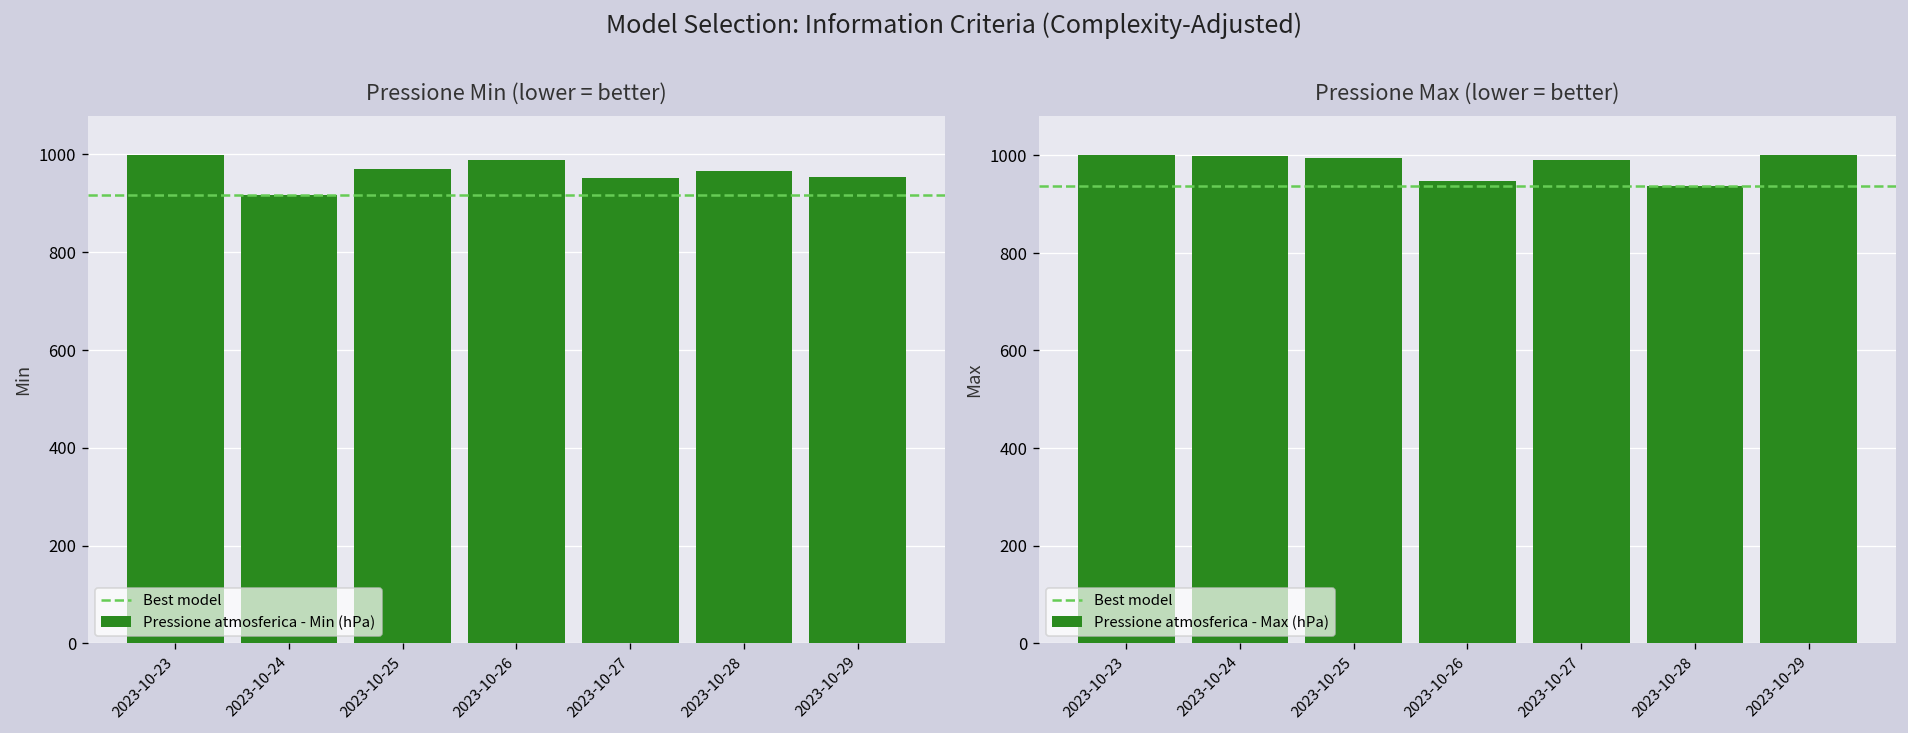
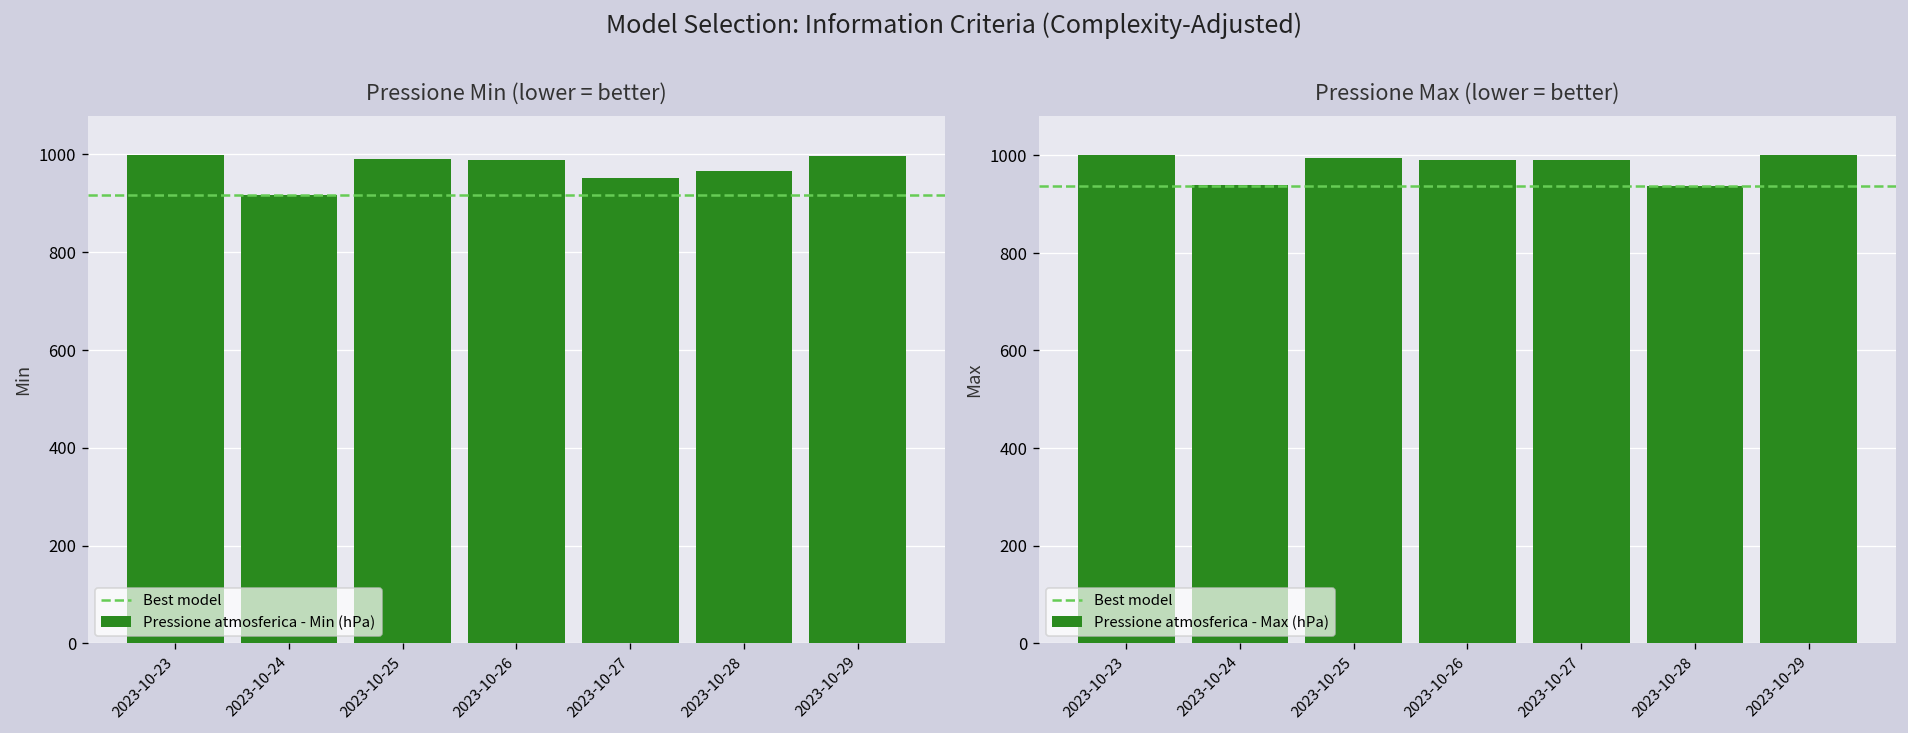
  {
    "Pressione Min (lower = better)": {
      "2023-10-23": 1000,
      "2023-10-24": 920,
-     "2023-10-25": 970,
+     "2023-10-25": 990,
      "2023-10-26": 990,
      "2023-10-27": 950,
      "2023-10-28": 970,
-     "2023-10-29": 950
+     "2023-10-29": 1000
    },
    "Pressione Max (lower = better)": {
      "2023-10-23": 1000,
-     "2023-10-24": 1000,
+     "2023-10-24": 940,
      "2023-10-25": 990,
-     "2023-10-26": 950,
+     "2023-10-26": 990,
      "2023-10-27": 990,
      "2023-10-28": 940,
      "2023-10-29": 1000
    }
  }
